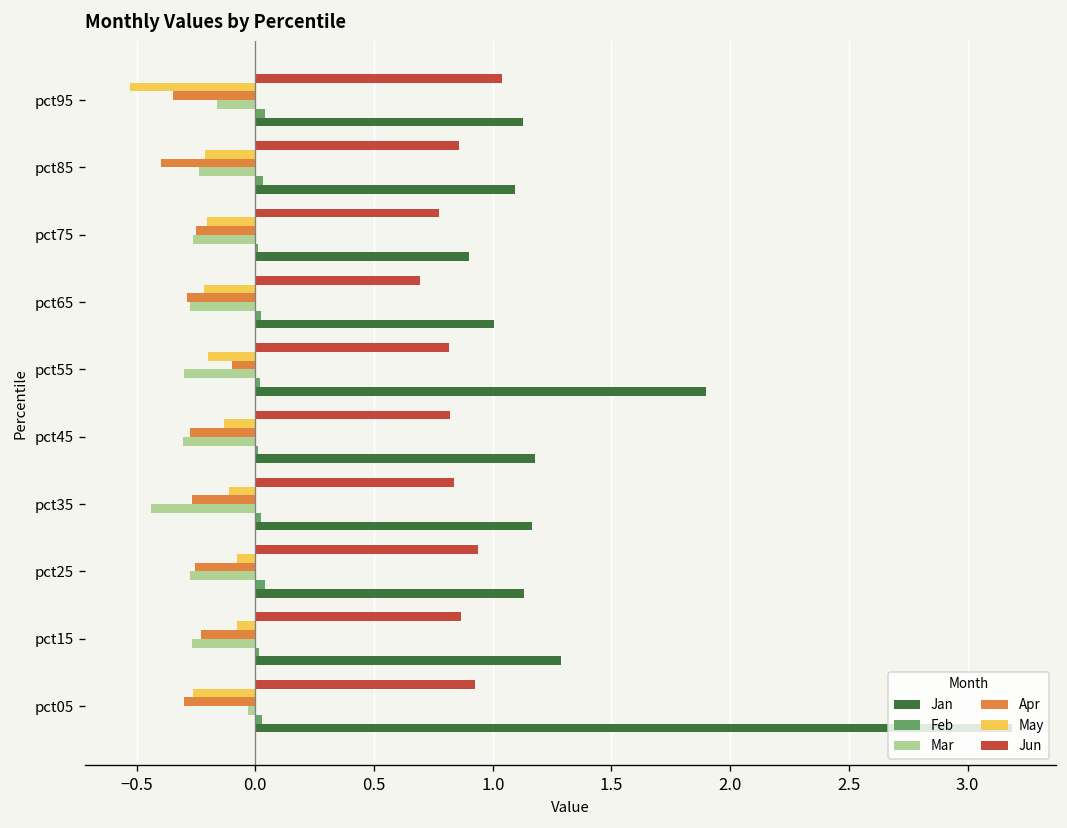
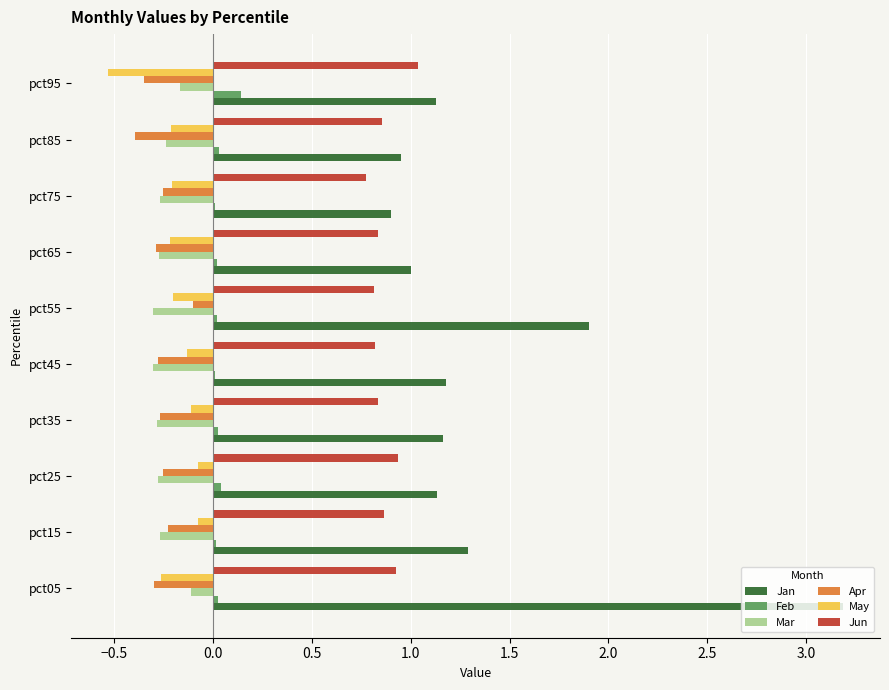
  {
    "Jan": {
      "pct95": 1.13,
-     "pct85": 1.09,
+     "pct85": 0.95,
      "pct75": 0.90,
      "pct65": 1.00,
      "pct55": 1.90,
      "pct45": 1.18,
      "pct35": 1.17,
      "pct25": 1.13,
      "pct15": 1.29
    },
    "Feb": {
-     "pct95": 0.04,
+     "pct95": 0.14,
      "pct85": 0.03,
      "pct65": 0.02,
      "pct55": 0.02,
      "pct45": 0.01,
      "pct35": 0.02,
      "pct25": 0.04,
      "pct15": 0.02,
      "pct05": 0.03
    },
    "Mar": {
      "pct95": -0.16,
      "pct85": -0.24,
      "pct75": -0.26,
      "pct65": -0.27,
      "pct55": -0.30,
      "pct45": -0.30,
-     "pct35": -0.44,
+     "pct35": -0.28,
      "pct25": -0.28,
      "pct15": -0.27,
-     "pct05": -0.03
+     "pct05": -0.11
    },
    "Apr": {
      "pct95": -0.35,
      "pct85": -0.40,
      "pct75": -0.25,
      "pct65": -0.29,
      "pct55": -0.10,
      "pct45": -0.28,
      "pct35": -0.27,
      "pct25": -0.25,
      "pct15": -0.23,
      "pct05": -0.30
    },
    "May": {
      "pct95": -0.53,
      "pct85": -0.21,
      "pct75": -0.21,
      "pct65": -0.22,
      "pct55": -0.20,
      "pct45": -0.13,
      "pct35": -0.11,
      "pct25": -0.08,
      "pct15": -0.08,
      "pct05": -0.26
    },
    "Jun": {
      "pct95": 1.04,
      "pct85": 0.86,
      "pct75": 0.77,
-     "pct65": 0.69,
+     "pct65": 0.83,
      "pct55": 0.82,
      "pct45": 0.82,
      "pct35": 0.84,
      "pct25": 0.94,
      "pct15": 0.87,
      "pct05": 0.93
    }
  }
